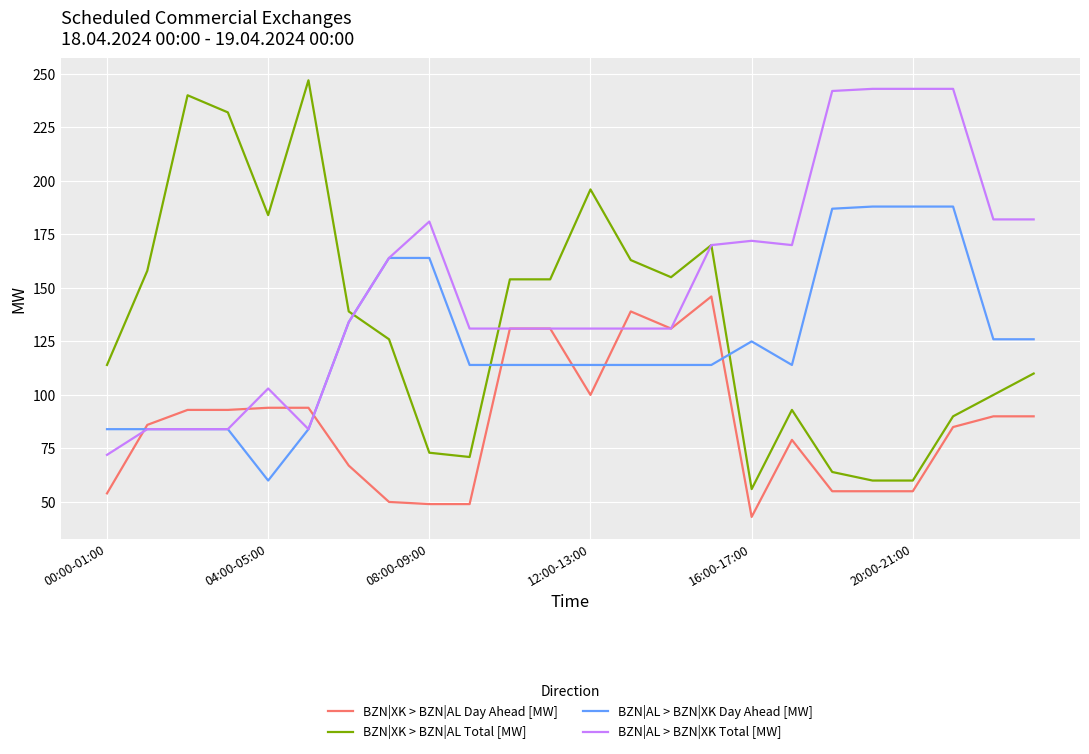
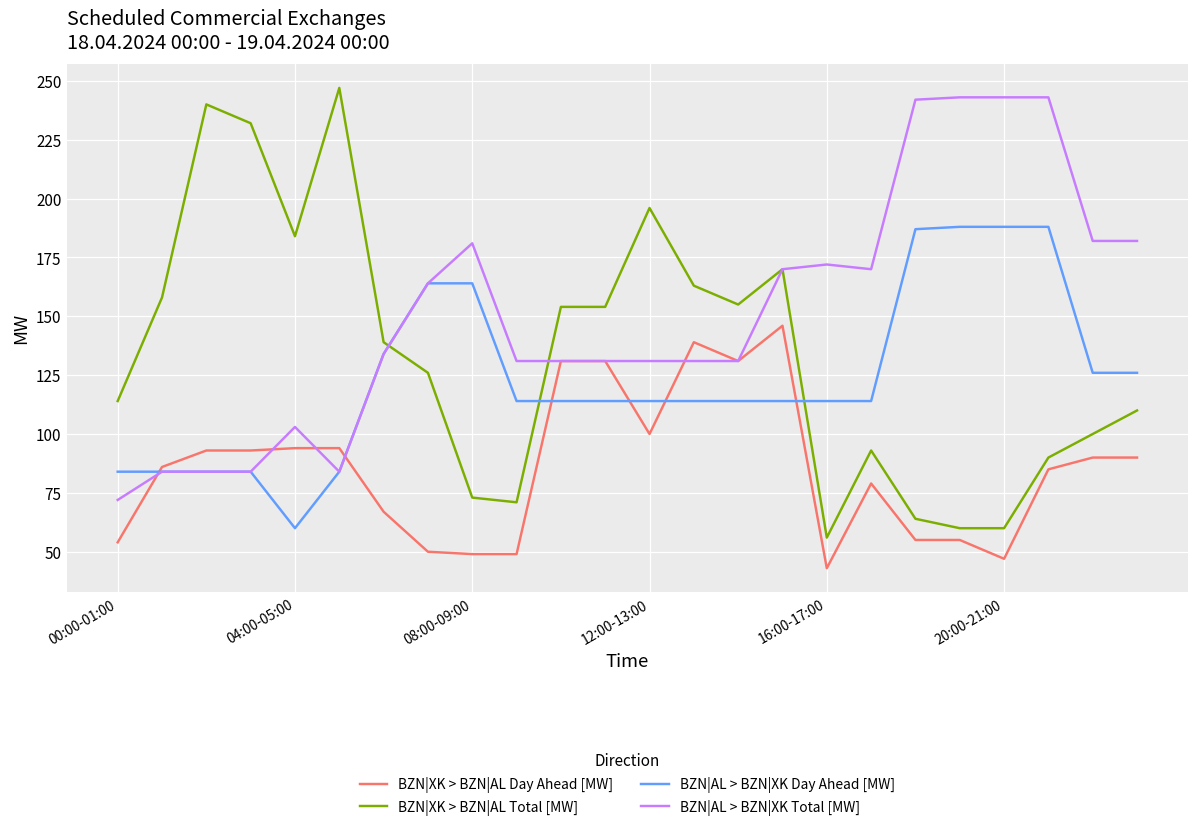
  {
    "BZN|XK > BZN|AL Day Ahead [MW]": {
      "00:00-01:00": 54,
      "04:00-05:00": 94,
      "08:00-09:00": 49,
      "12:00-13:00": 100,
      "16:00-17:00": 43,
-     "20:00-21:00": 55
+     "20:00-21:00": 47
    },
    "BZN|XK > BZN|AL Total [MW]": {
      "00:00-01:00": 114,
      "04:00-05:00": 184,
      "08:00-09:00": 73,
      "12:00-13:00": 196,
      "16:00-17:00": 56,
      "20:00-21:00": 60
    },
    "BZN|AL > BZN|XK Day Ahead [MW]": {
      "00:00-01:00": 84,
      "04:00-05:00": 60,
      "08:00-09:00": 164,
      "12:00-13:00": 114,
-     "16:00-17:00": 125,
+     "16:00-17:00": 114,
      "20:00-21:00": 188
    },
    "BZN|AL > BZN|XK Total [MW]": {
      "00:00-01:00": 72,
      "04:00-05:00": 103,
      "08:00-09:00": 181,
      "12:00-13:00": 131,
      "16:00-17:00": 172,
      "20:00-21:00": 243
    }
  }
